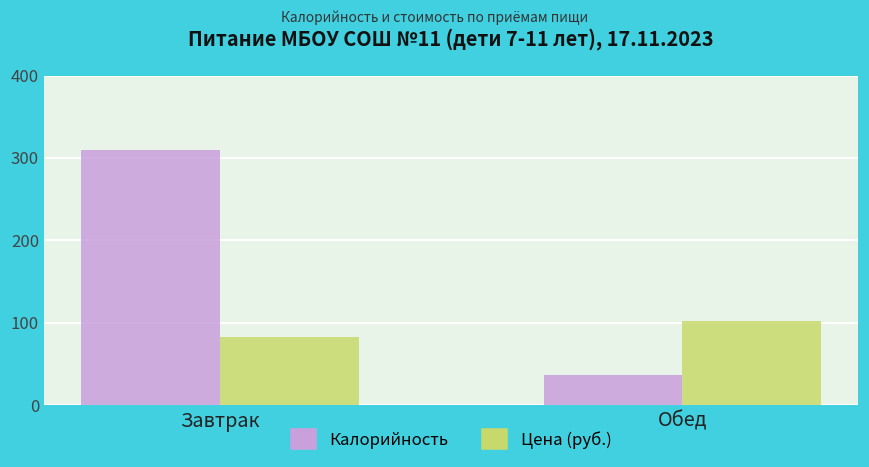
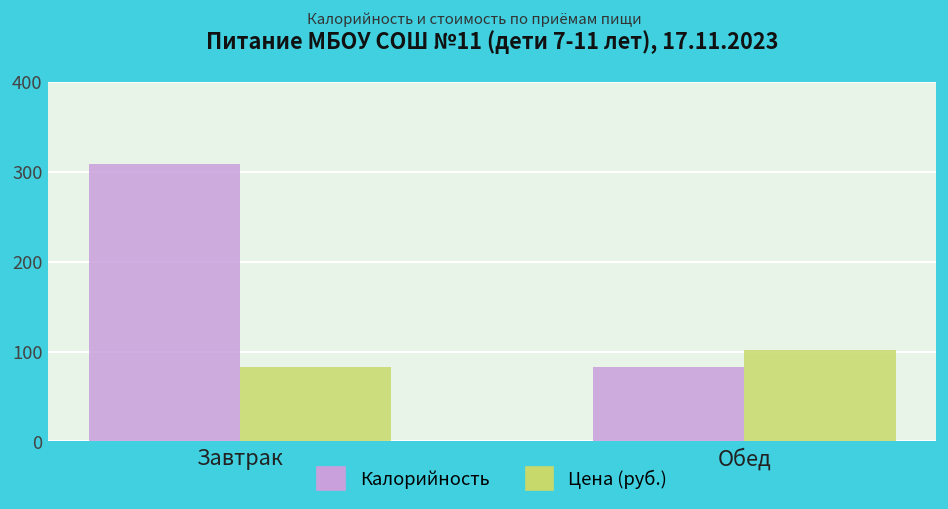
  {
    "Калорийность": {
      "Завтрак": 310,
-     "Обед": 40
+     "Обед": 80
    },
    "Цена (руб.)": {
      "Завтрак": 80,
      "Обед": 100
    }
  }
